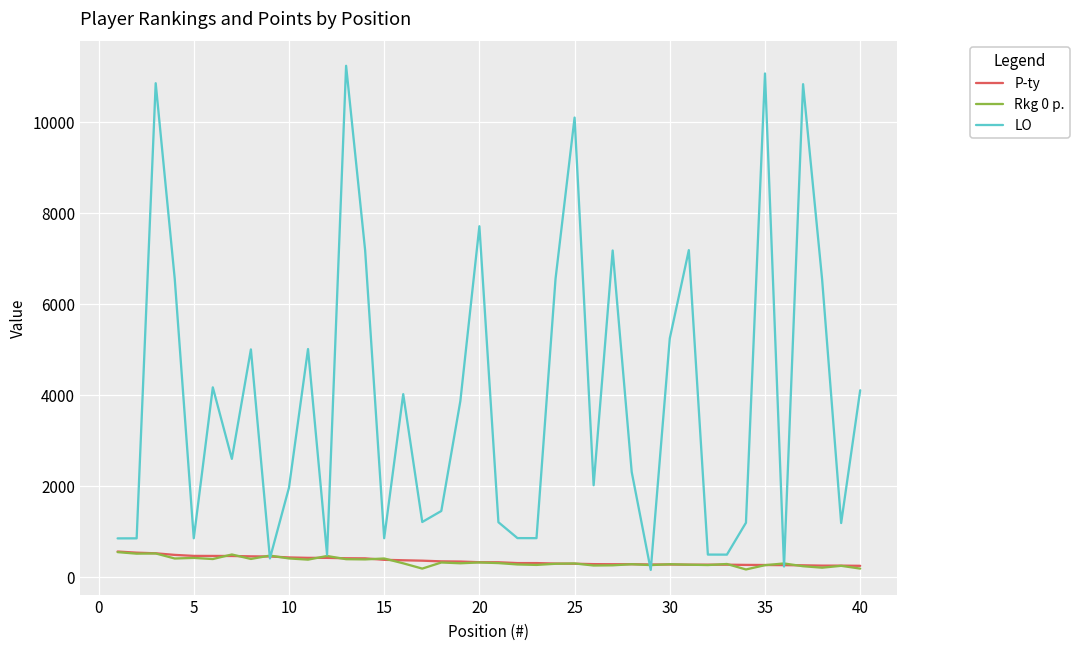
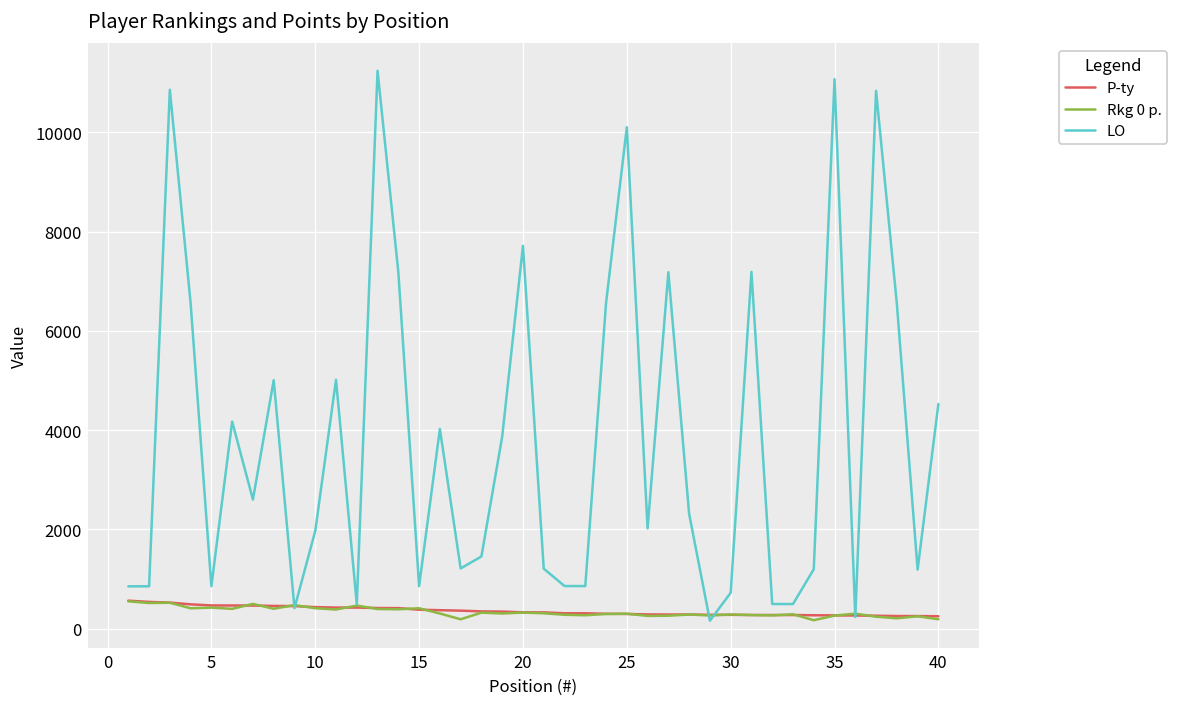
  {
    "LO": {
      "5": 900,
      "10": 2000,
      "15": 900,
      "20": 7700,
      "25": 10100,
-     "30": 5200,
+     "30": 700,
      "35": 11100,
-     "40": 4100
+     "40": 4500
    }
  }
